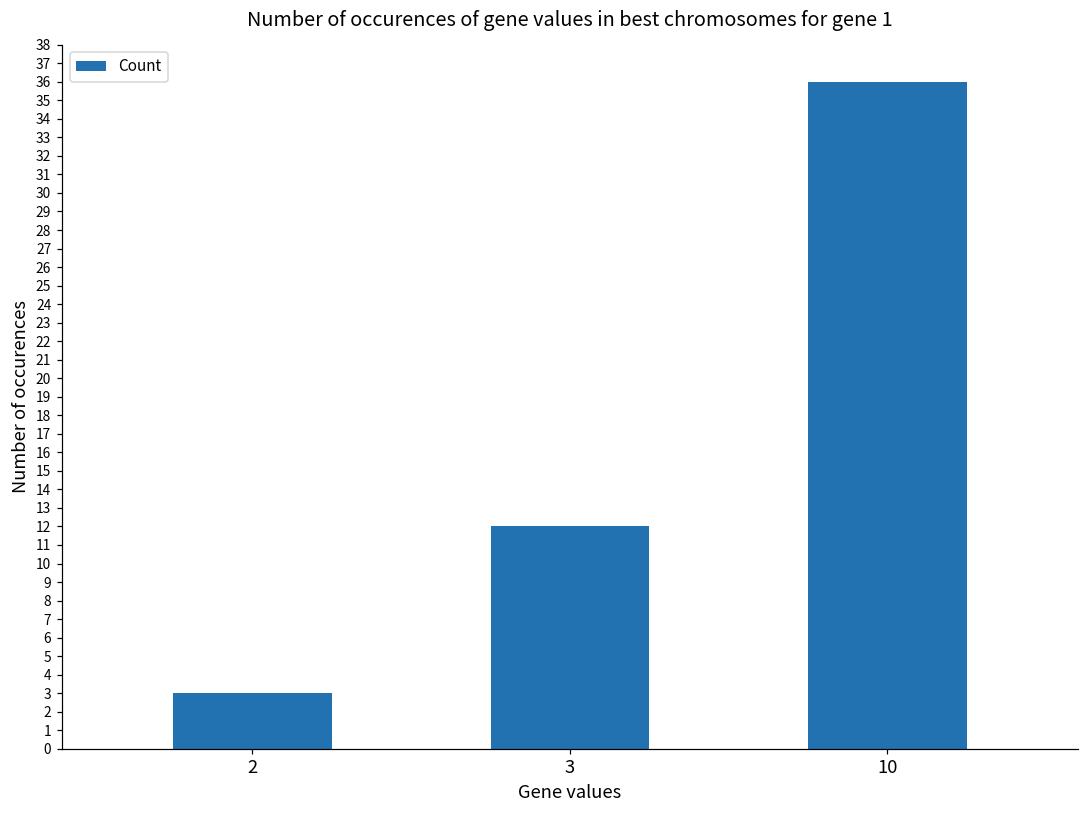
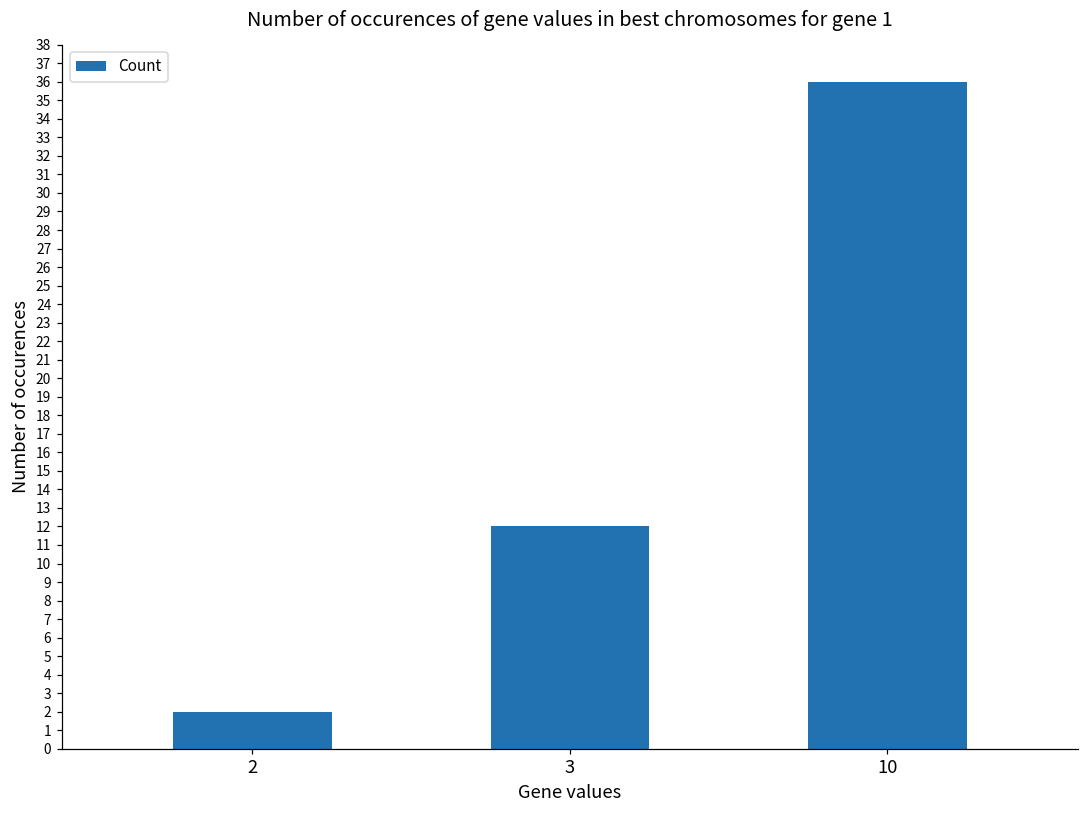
  {
-   "2": 3,
+   "2": 2,
    "3": 12,
    "10": 36
  }
